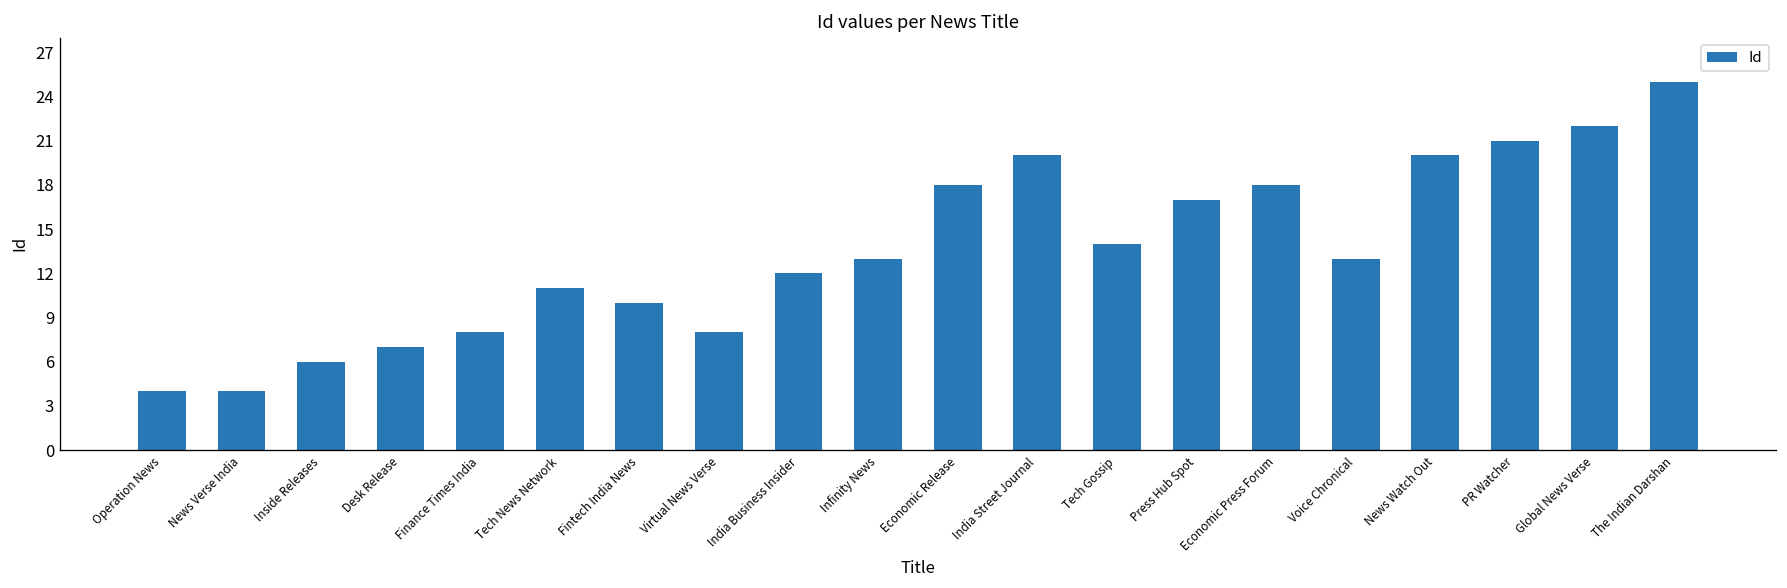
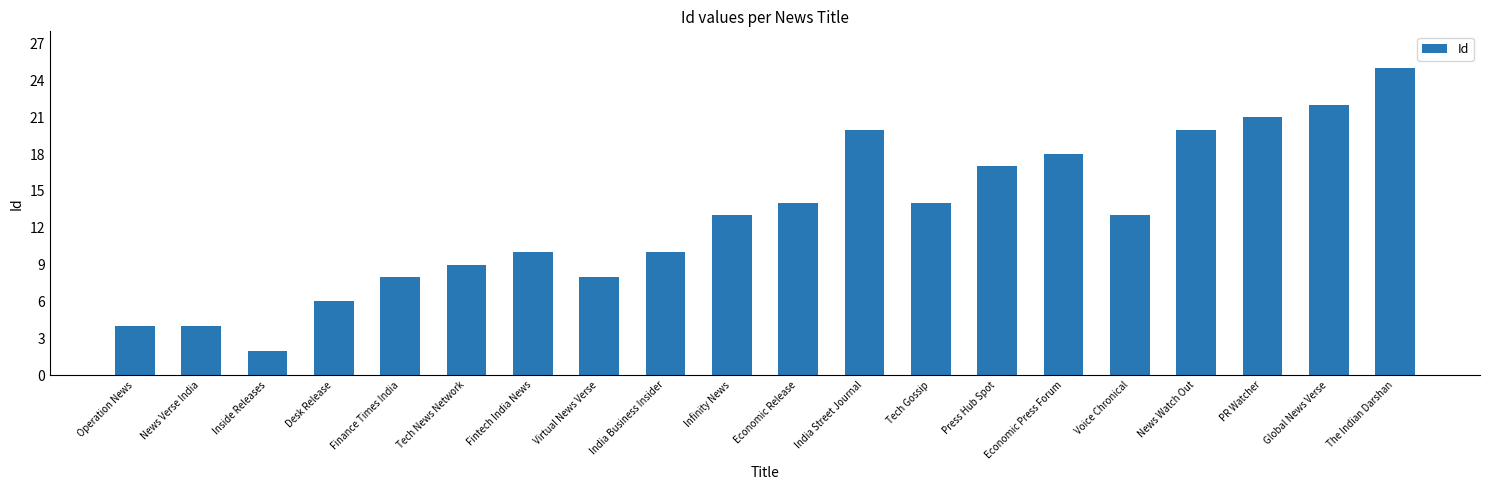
  {
    "Operation News": 4,
    "News Verse India": 4,
-   "Inside Releases": 6,
-   "Desk Release": 7,
+   "Inside Releases": 2,
+   "Desk Release": 6,
    "Finance Times India": 8,
-   "Tech News Network": 11,
+   "Tech News Network": 9,
    "Fintech India News": 10,
    "Virtual News Verse": 8,
-   "India Business Insider": 12,
+   "India Business Insider": 10,
    "Infinity News": 13,
-   "Economic Release": 18,
+   "Economic Release": 14,
    "India Street Journal": 20,
    "Tech Gossip": 14,
    "Press Hub Spot": 17,
    "Economic Press Forum": 18,
    "Voice Chronical": 13,
    "News Watch Out": 20,
    "PR Watcher": 21,
    "Global News Verse": 22,
    "The Indian Darshan": 25
  }
